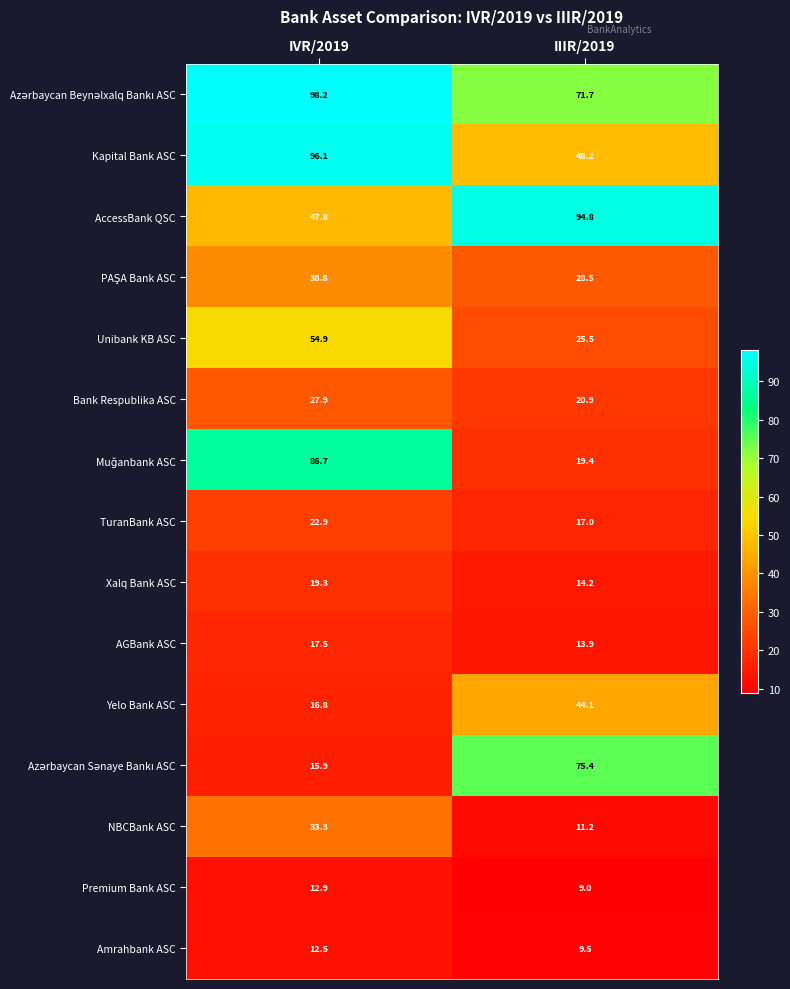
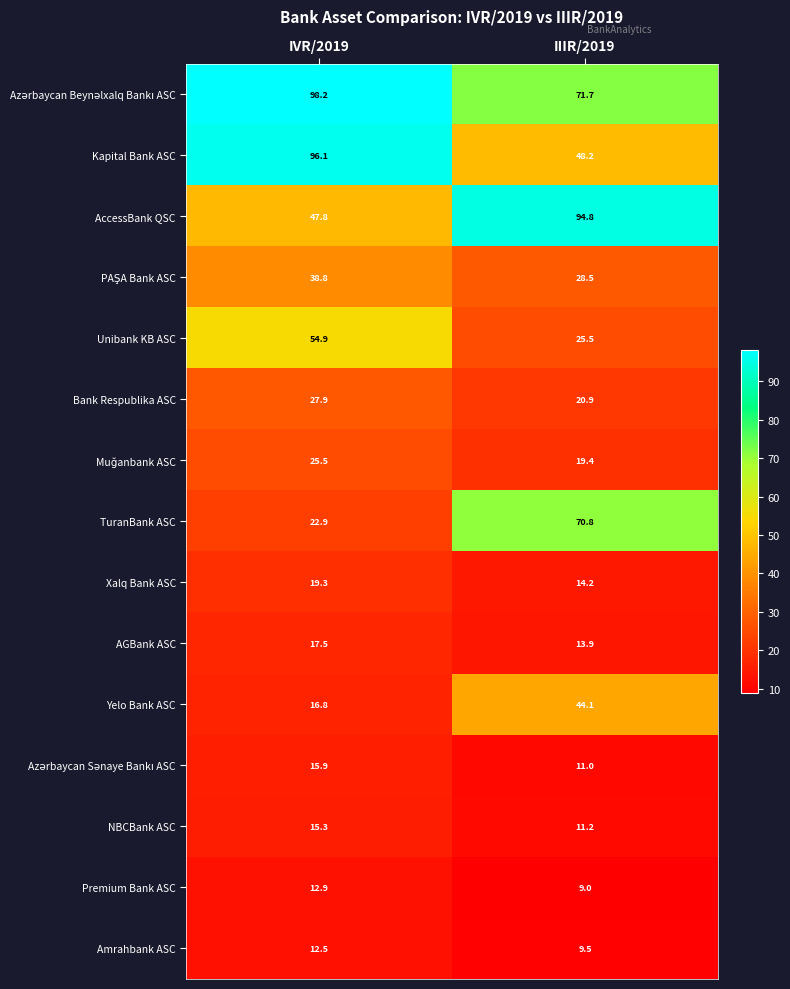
  {
    "Azərbaycan Beynəlxalq Bankı ASC": {
      "IVR/2019": 98.2,
      "IIIR/2019": 71.7
    },
    "Kapital Bank ASC": {
      "IVR/2019": 96.1,
      "IIIR/2019": 48.2
    },
    "AccessBank QSC": {
      "IVR/2019": 47.8,
      "IIIR/2019": 94.8
    },
    "PAŞA Bank ASC": {
      "IVR/2019": 38.8,
      "IIIR/2019": 28.5
    },
    "Unibank KB ASC": {
      "IVR/2019": 54.9,
      "IIIR/2019": 25.5
    },
    "Bank Respublika ASC": {
      "IVR/2019": 27.9,
      "IIIR/2019": 20.9
    },
    "Muğanbank ASC": {
-     "IVR/2019": 86.7,
+     "IVR/2019": 25.5,
      "IIIR/2019": 19.4
    },
    "TuranBank ASC": {
      "IVR/2019": 22.9,
-     "IIIR/2019": 17.0
+     "IIIR/2019": 70.8
    },
    "Xalq Bank ASC": {
      "IVR/2019": 19.3,
      "IIIR/2019": 14.2
    },
    "AGBank ASC": {
      "IVR/2019": 17.5,
      "IIIR/2019": 13.9
    },
    "Yelo Bank ASC": {
      "IVR/2019": 16.8,
      "IIIR/2019": 44.1
    },
    "Azərbaycan Sənaye Bankı ASC": {
      "IVR/2019": 15.9,
-     "IIIR/2019": 75.4
+     "IIIR/2019": 11.0
    },
    "NBCBank ASC": {
-     "IVR/2019": 33.3,
+     "IVR/2019": 15.3,
      "IIIR/2019": 11.2
    },
    "Premium Bank ASC": {
      "IVR/2019": 12.9,
      "IIIR/2019": 9.0
    },
    "Amrahbank ASC": {
      "IVR/2019": 12.5,
      "IIIR/2019": 9.5
    }
  }
